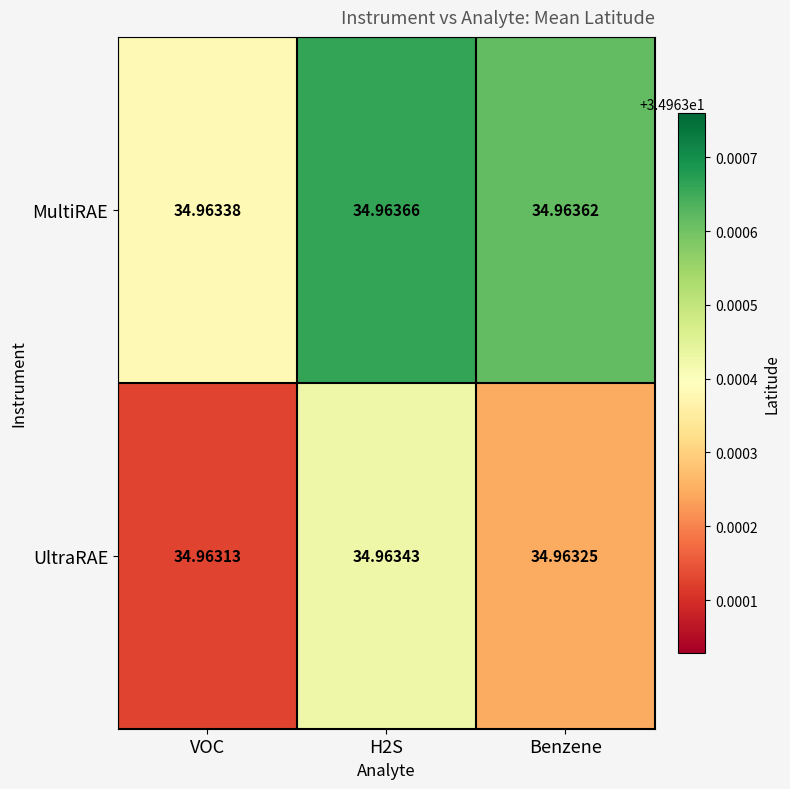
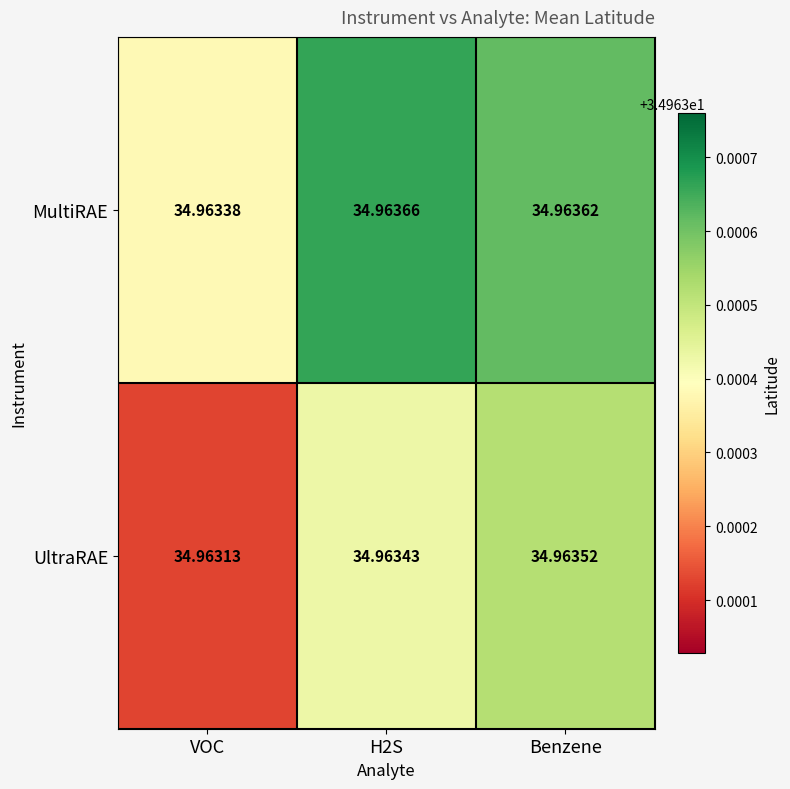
  {
    "MultiRAE": {
      "VOC": 34.96338,
      "H2S": 34.96366,
      "Benzene": 34.96362
    },
    "UltraRAE": {
      "VOC": 34.96313,
      "H2S": 34.96343,
-     "Benzene": 34.96325
+     "Benzene": 34.96352
    }
  }
